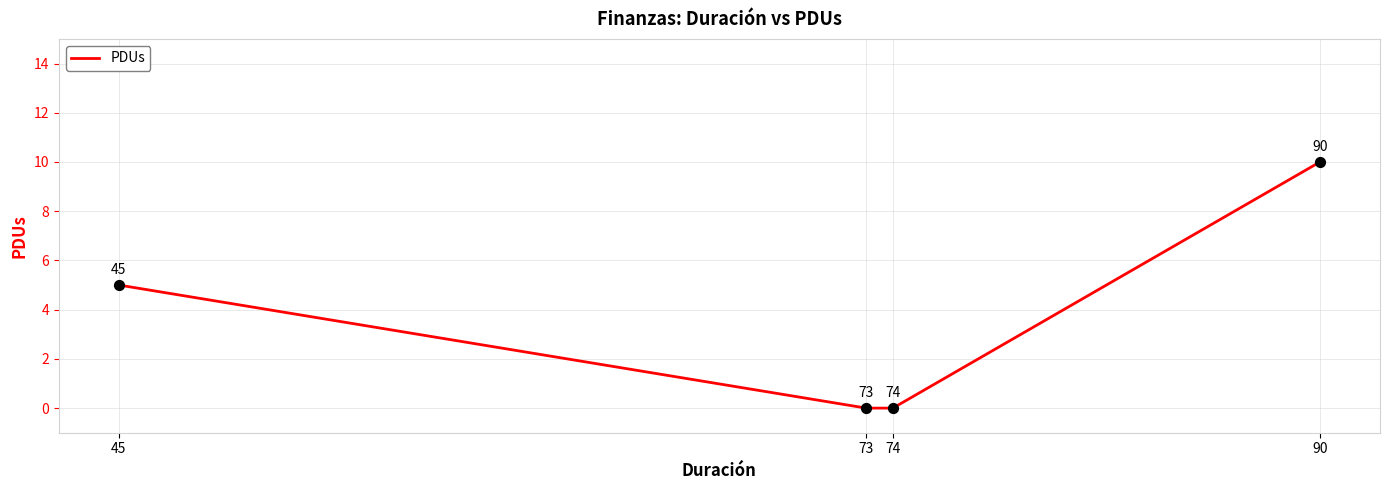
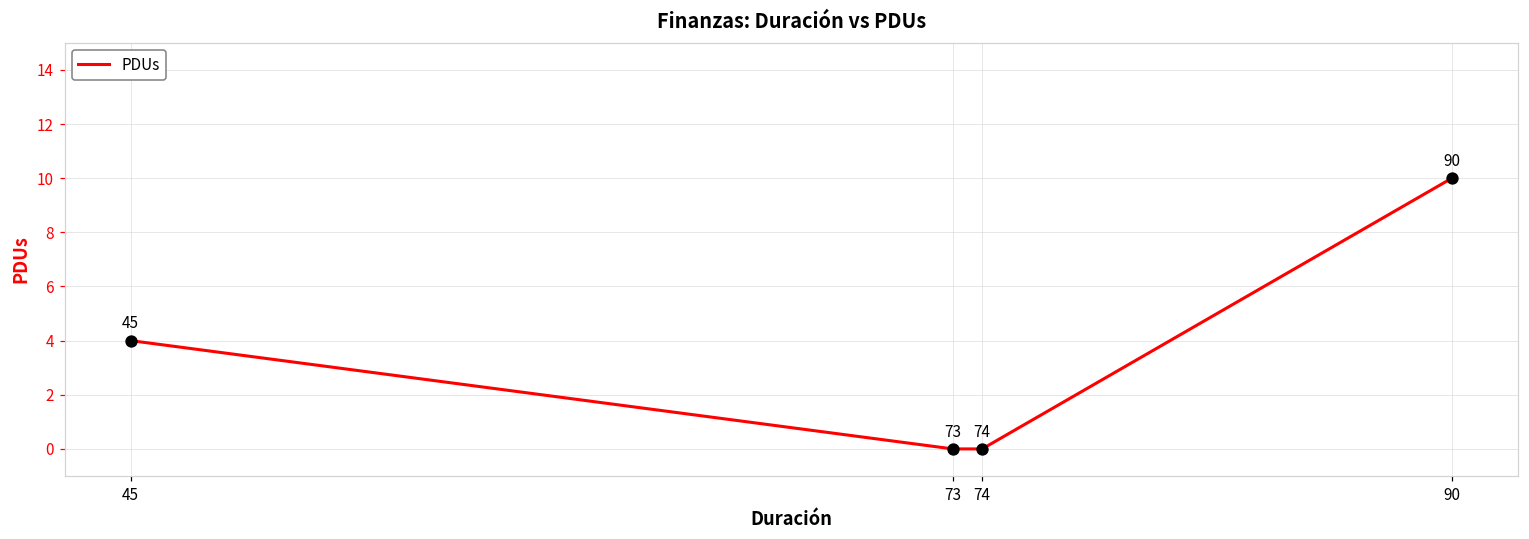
  {
-   "45": 5
+   "45": 4
  }
